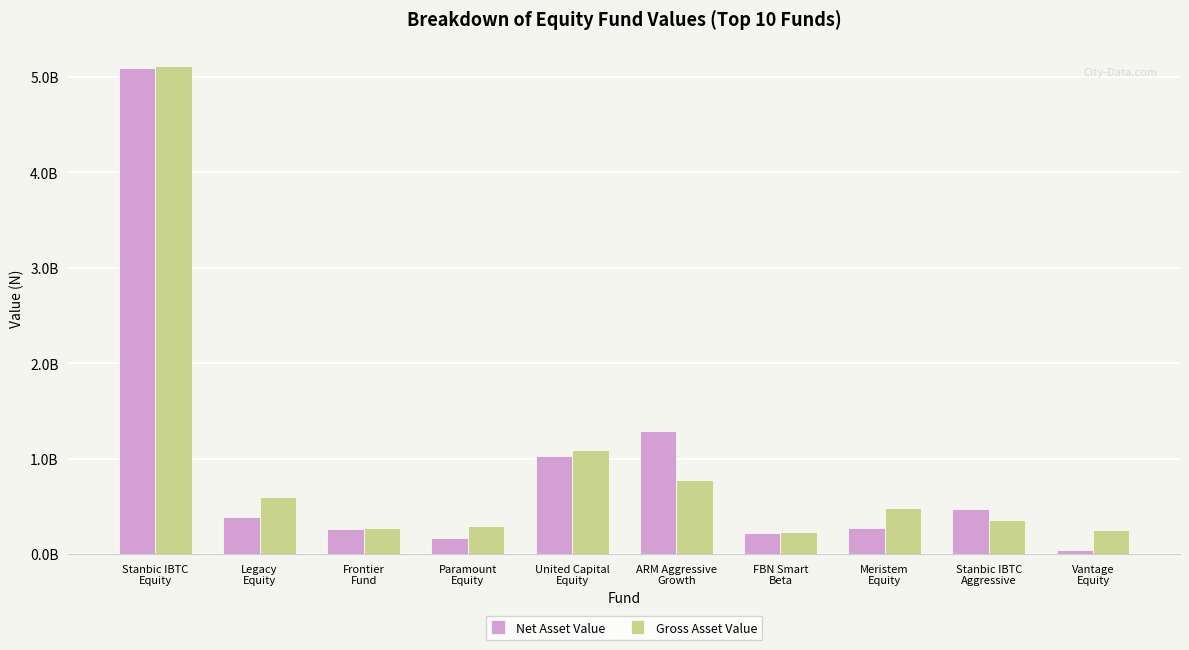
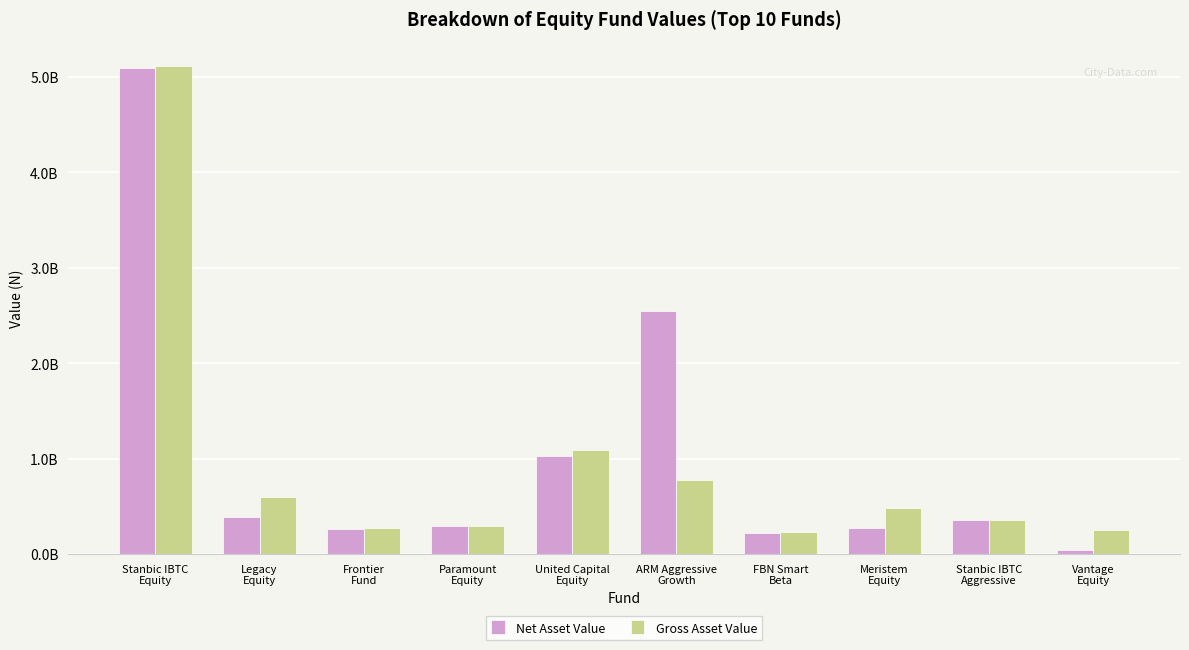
  {
    "Net Asset Value": {
      "Stanbic IBTC Equity": 5100000000,
      "Legacy Equity": 400000000,
      "Frontier Fund": 300000000,
-     "Paramount Equity": 200000000,
+     "Paramount Equity": 300000000,
      "United Capital Equity": 1000000000,
-     "ARM Aggressive Growth": 1300000000,
+     "ARM Aggressive Growth": 2500000000,
      "FBN Smart Beta": 200000000,
      "Meristem Equity": 300000000,
-     "Stanbic IBTC Aggressive": 500000000,
+     "Stanbic IBTC Aggressive": 400000000,
      "Vantage Equity": 0
    },
    "Gross Asset Value": {
      "Stanbic IBTC Equity": 5100000000,
      "Legacy Equity": 600000000,
      "Frontier Fund": 300000000,
      "Paramount Equity": 300000000,
      "United Capital Equity": 1100000000,
      "ARM Aggressive Growth": 800000000,
      "FBN Smart Beta": 200000000,
      "Meristem Equity": 500000000,
      "Stanbic IBTC Aggressive": 400000000,
      "Vantage Equity": 300000000
    }
  }
